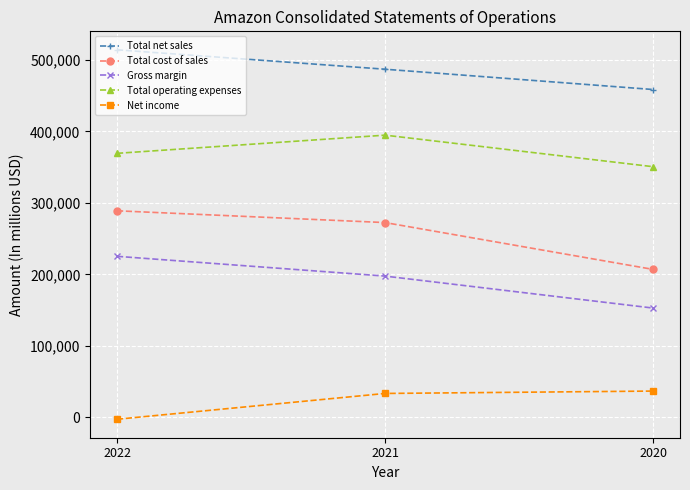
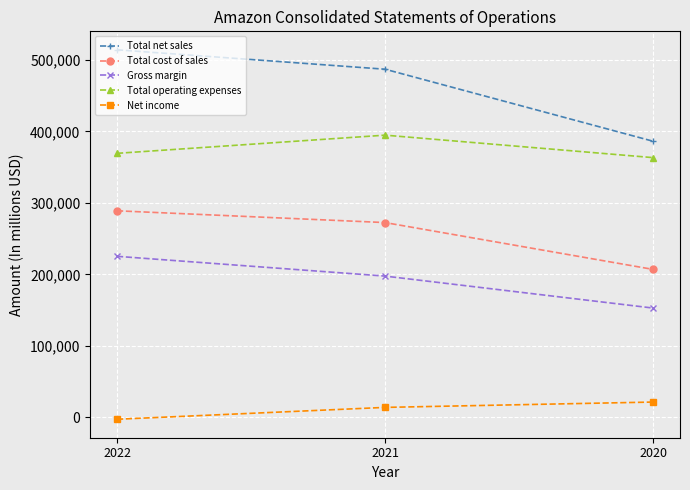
  {
    "Total net sales": {
      "2021": "490,000",
-     "2020": "460,000"
+     "2020": "390,000"
    },
    "Total cost of sales": {
      "2022": "290,000",
      "2021": "270,000",
      "2020": "210,000"
    },
    "Gross margin": {
      "2022": "230,000",
      "2021": "200,000",
      "2020": "150,000"
    },
    "Total operating expenses": {
      "2022": "370,000",
      "2021": "390,000",
-     "2020": "350,000"
+     "2020": "360,000"
    },
    "Net income": {
      "2022": "0",
-     "2021": "30,000",
-     "2020": "40,000"
+     "2021": "10,000",
+     "2020": "20,000"
    }
  }
